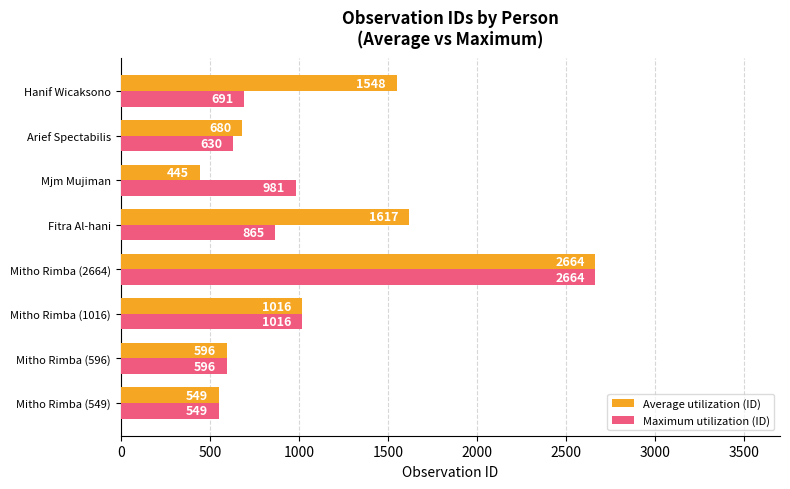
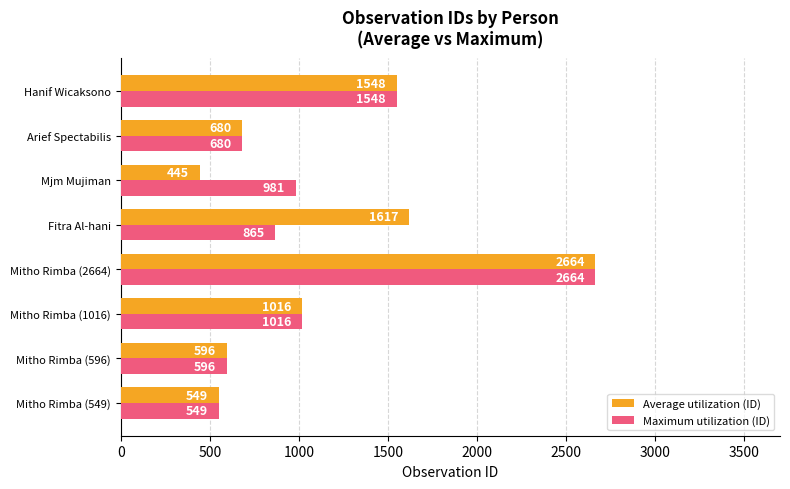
  {
    "Average utilization (ID)": {
      "Hanif Wicaksono": 1548,
      "Arief Spectabilis": 680,
      "Mjm Mujiman": 445,
      "Fitra Al-hani": 1617,
      "Mitho Rimba (2664)": 2664,
      "Mitho Rimba (1016)": 1016,
      "Mitho Rimba (596)": 596,
      "Mitho Rimba (549)": 549
    },
    "Maximum utilization (ID)": {
-     "Hanif Wicaksono": 691,
-     "Arief Spectabilis": 630,
+     "Hanif Wicaksono": 1548,
+     "Arief Spectabilis": 680,
      "Mjm Mujiman": 981,
      "Fitra Al-hani": 865,
      "Mitho Rimba (2664)": 2664,
      "Mitho Rimba (1016)": 1016,
      "Mitho Rimba (596)": 596,
      "Mitho Rimba (549)": 549
    }
  }
